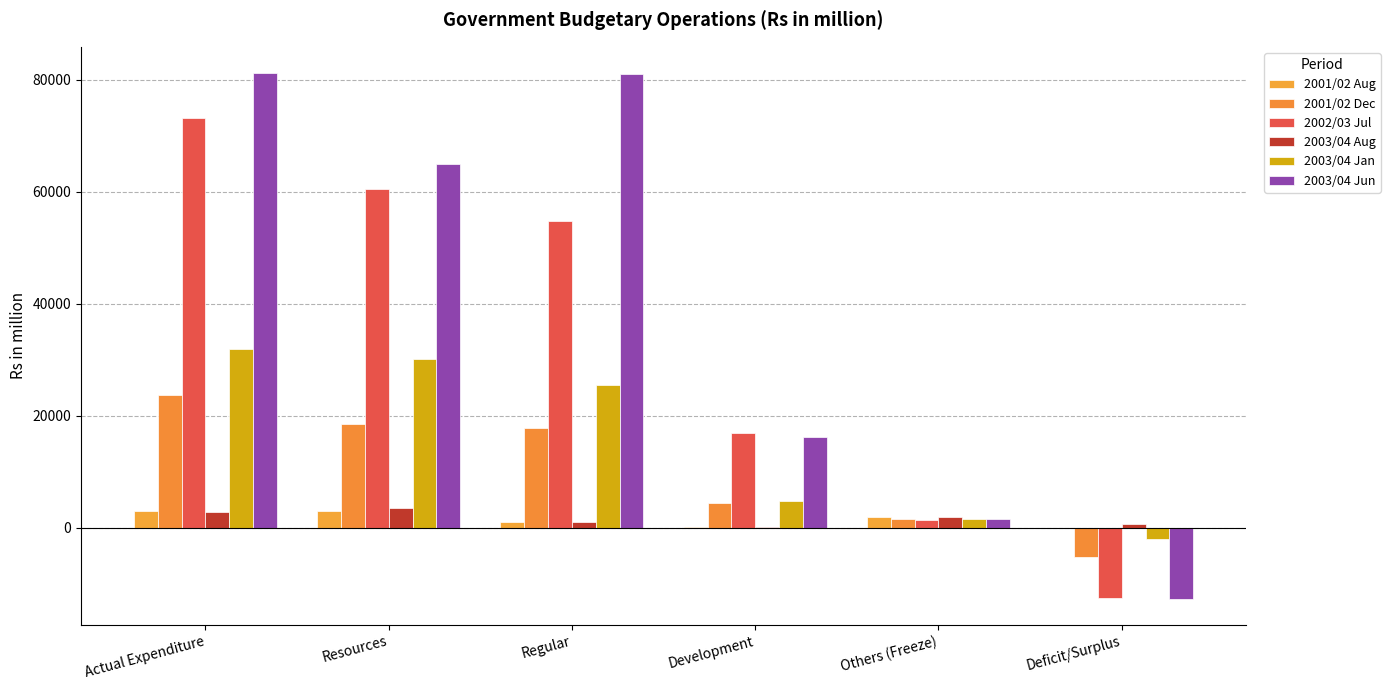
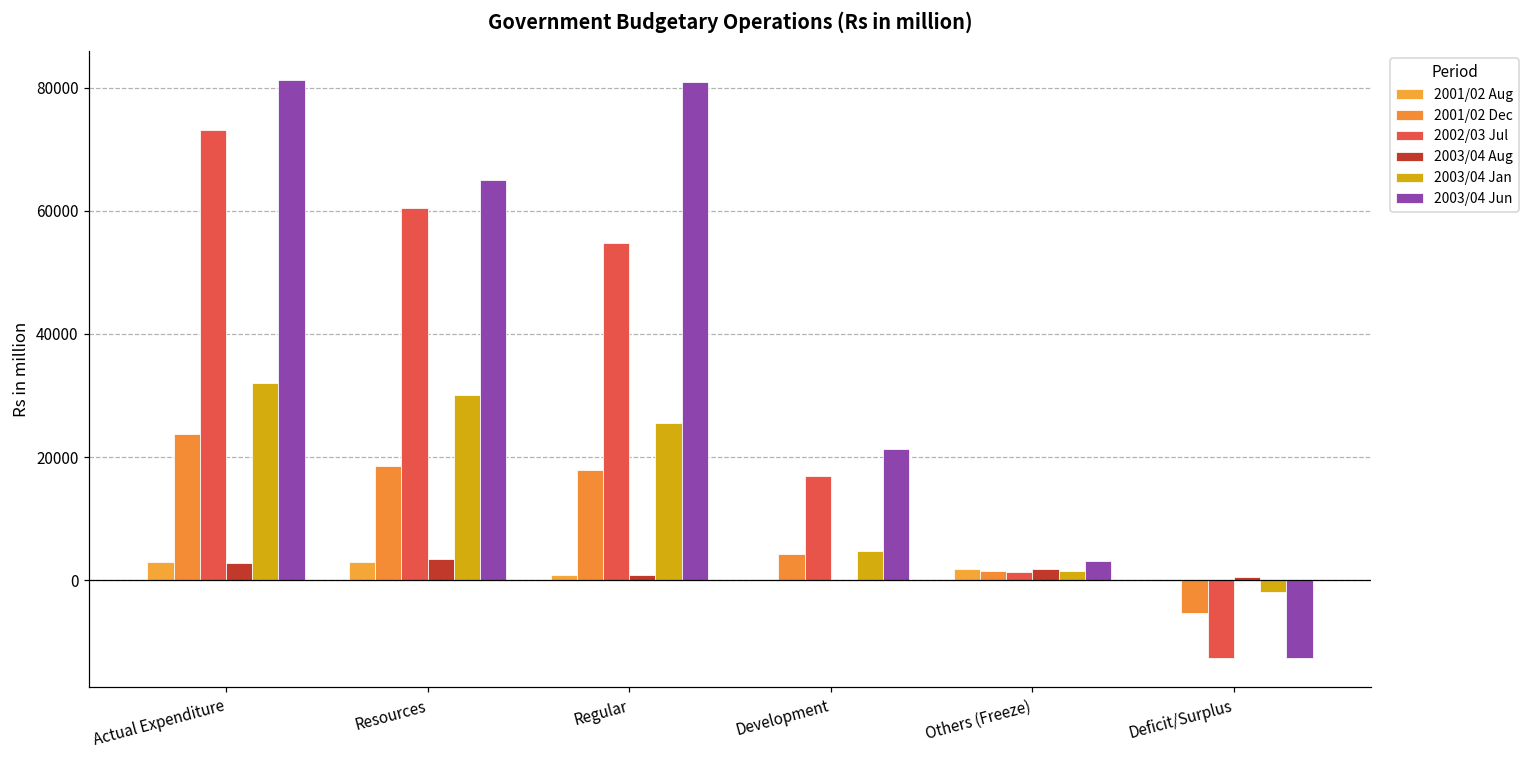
  {
    "2003/04 Jun": {
      "Actual Expenditure": 81000,
      "Resources": 65000,
      "Regular": 81000,
-     "Development": 16000,
-     "Others (Freeze)": 2000,
+     "Development": 21000,
+     "Others (Freeze)": 3000,
      "Deficit/Surplus": -13000
    }
  }
